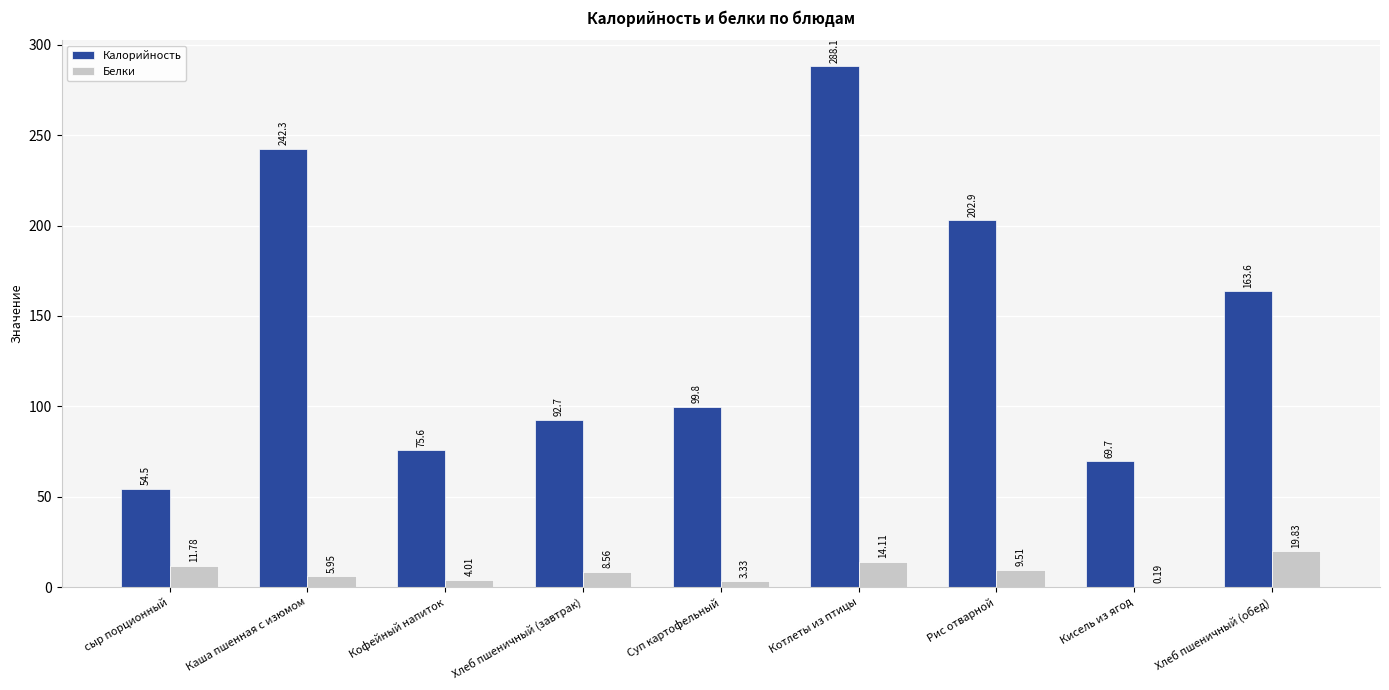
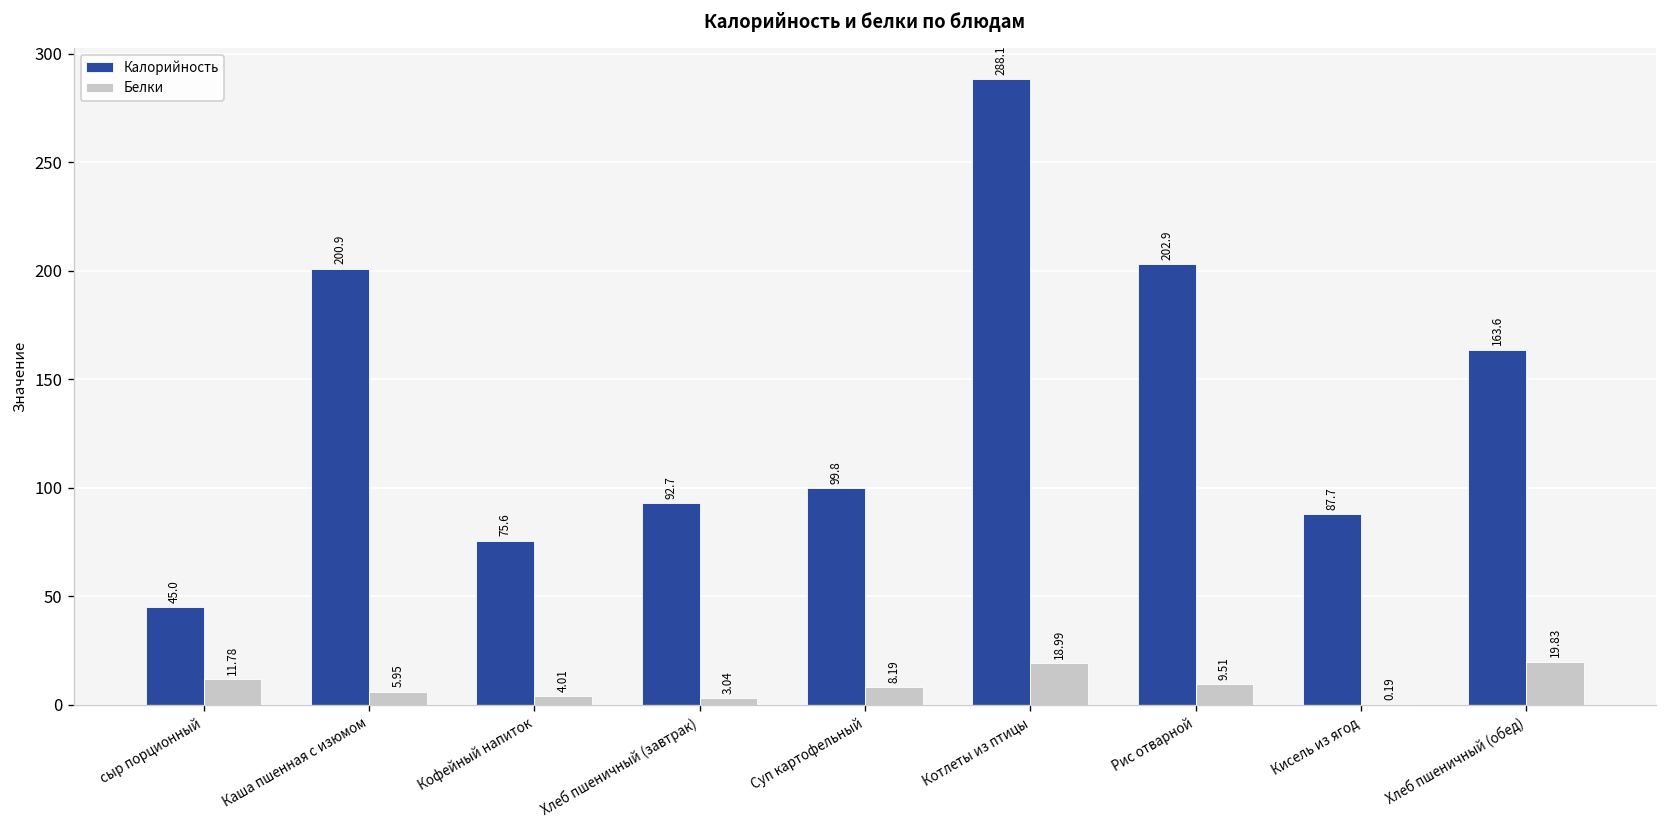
  {
    "Калорийность": {
-     "сыр порционный": 54.5,
-     "Каша пшенная с изюмом": 242.3,
+     "сыр порционный": 45.0,
+     "Каша пшенная с изюмом": 200.9,
      "Кофейный напиток": 75.6,
      "Хлеб пшеничный (завтрак)": 92.7,
      "Суп картофельный": 99.8,
      "Котлеты из птицы": 288.1,
      "Рис отварной": 202.9,
-     "Кисель из ягод": 69.7,
+     "Кисель из ягод": 87.7,
      "Хлеб пшеничный (обед)": 163.6
    },
    "Белки": {
      "сыр порционный": 11.78,
      "Каша пшенная с изюмом": 5.95,
      "Кофейный напиток": 4.01,
-     "Хлеб пшеничный (завтрак)": 8.56,
-     "Суп картофельный": 3.33,
-     "Котлеты из птицы": 14.11,
+     "Хлеб пшеничный (завтрак)": 3.04,
+     "Суп картофельный": 8.19,
+     "Котлеты из птицы": 18.99,
      "Рис отварной": 9.51,
      "Кисель из ягод": 0.19,
      "Хлеб пшеничный (обед)": 19.83
    }
  }
